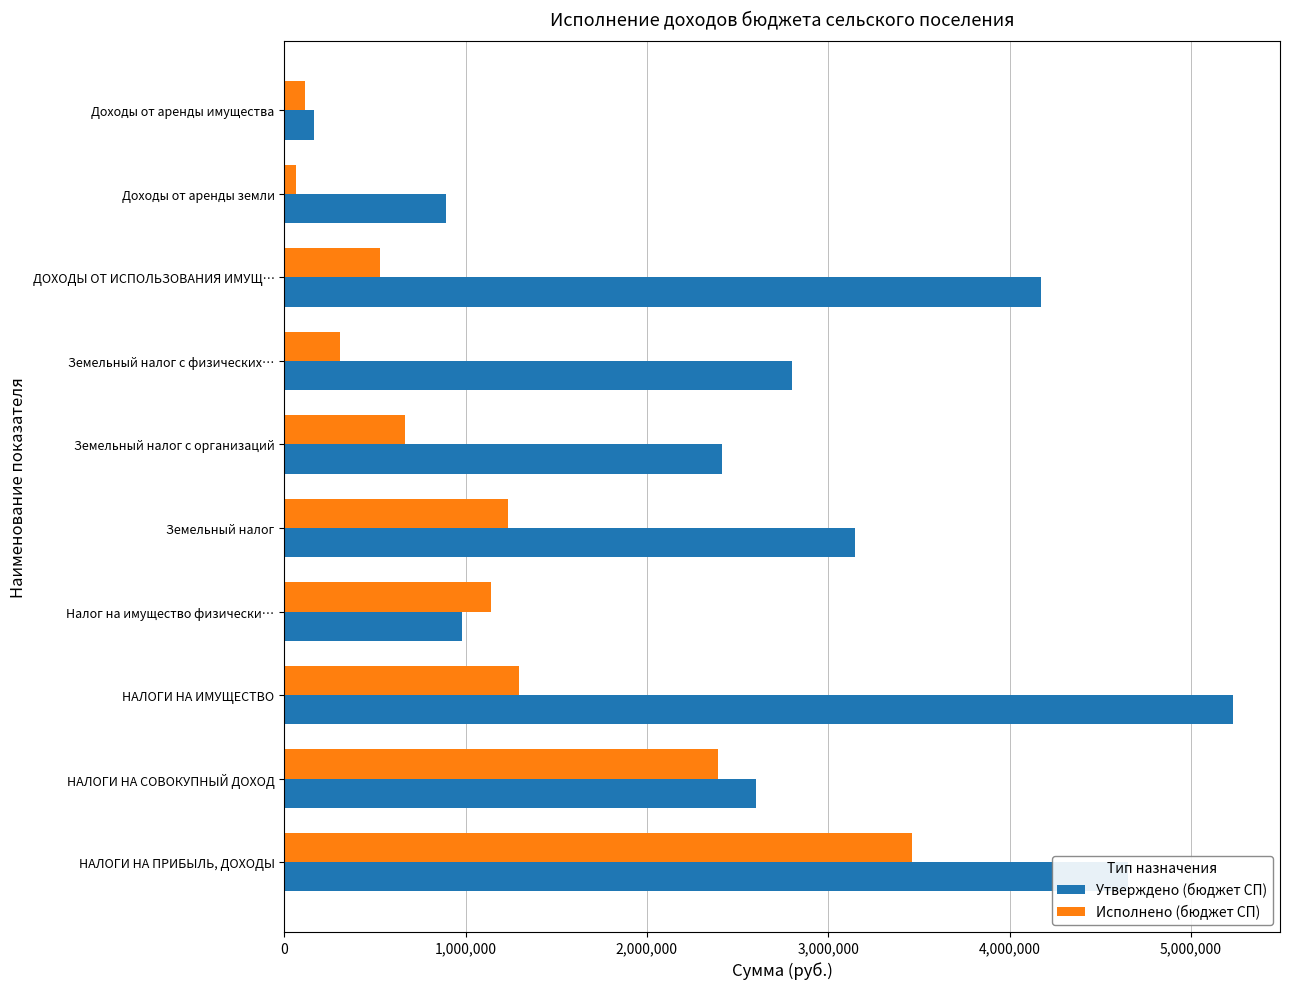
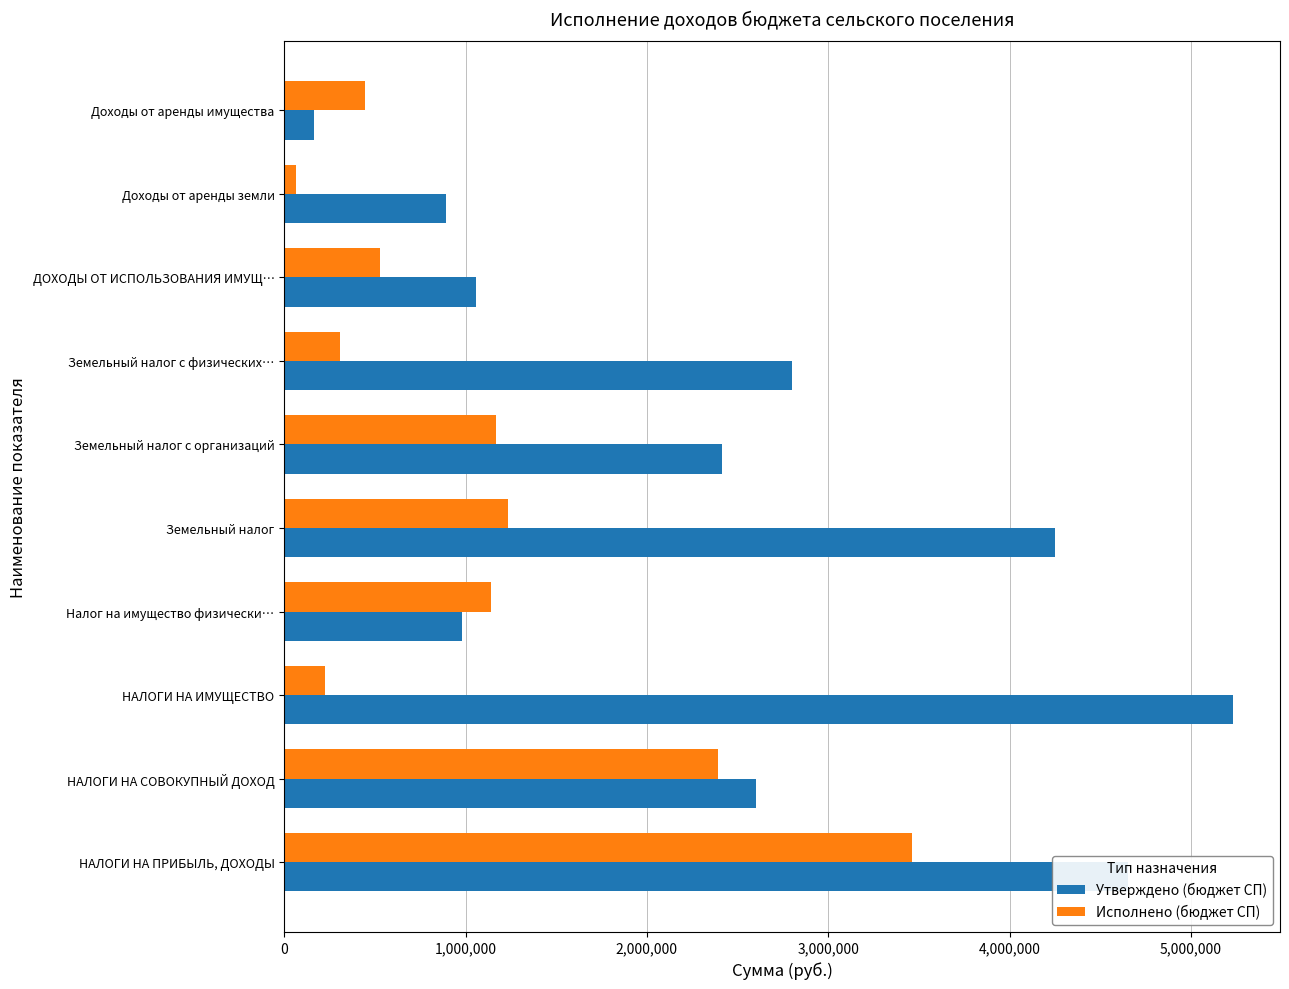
  {
    "Утверждено (бюджет СП)": {
      "Доходы от аренды имущества": "160,000",
      "Доходы от аренды земли": "890,000",
-     "ДОХОДЫ ОТ ИСПОЛЬЗОВАНИЯ ИМУЩ…": "4,170,000",
+     "ДОХОДЫ ОТ ИСПОЛЬЗОВАНИЯ ИМУЩ…": "1,060,000",
      "Земельный налог с физических…": "2,800,000",
      "Земельный налог с организаций": "2,420,000",
-     "Земельный налог": "3,150,000",
+     "Земельный налог": "4,250,000",
      "Налог на имущество физически…": "980,000",
      "НАЛОГИ НА ИМУЩЕСТВО": "5,230,000",
      "НАЛОГИ НА СОВОКУПНЫЙ ДОХОД": "2,600,000"
    },
    "Исполнено (бюджет СП)": {
-     "Доходы от аренды имущества": "110,000",
+     "Доходы от аренды имущества": "450,000",
      "Доходы от аренды земли": "60,000",
      "ДОХОДЫ ОТ ИСПОЛЬЗОВАНИЯ ИМУЩ…": "530,000",
      "Земельный налог с физических…": "310,000",
-     "Земельный налог с организаций": "660,000",
+     "Земельный налог с организаций": "1,170,000",
      "Земельный налог": "1,230,000",
      "Налог на имущество физически…": "1,140,000",
-     "НАЛОГИ НА ИМУЩЕСТВО": "1,290,000",
+     "НАЛОГИ НА ИМУЩЕСТВО": "220,000",
      "НАЛОГИ НА СОВОКУПНЫЙ ДОХОД": "2,390,000",
      "НАЛОГИ НА ПРИБЫЛЬ, ДОХОДЫ": "3,460,000"
    }
  }
